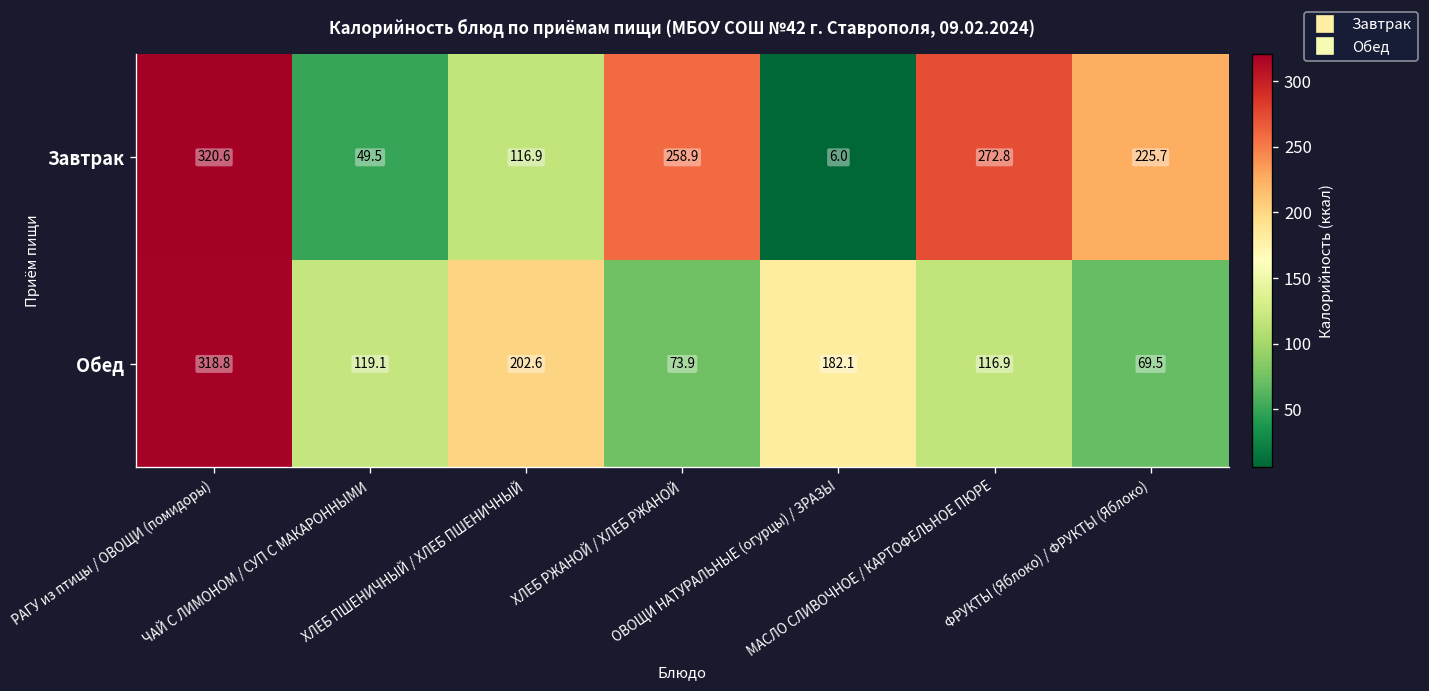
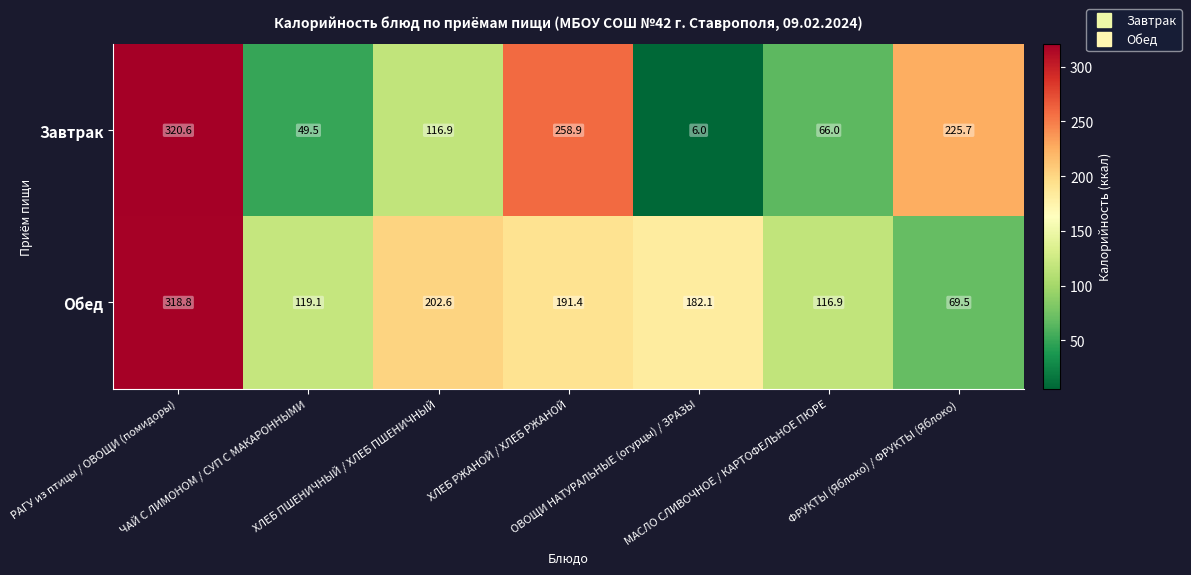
  {
    "Завтрак": {
-     "МАСЛО СЛИВОЧНОЕ / КАРТОФЕЛЬНОЕ ПЮРЕ": 272.8
+     "МАСЛО СЛИВОЧНОЕ / КАРТОФЕЛЬНОЕ ПЮРЕ": 66.0
    },
    "Обед": {
-     "ХЛЕБ РЖАНОЙ / ХЛЕБ РЖАНОЙ": 73.9
+     "ХЛЕБ РЖАНОЙ / ХЛЕБ РЖАНОЙ": 191.4
    }
  }
